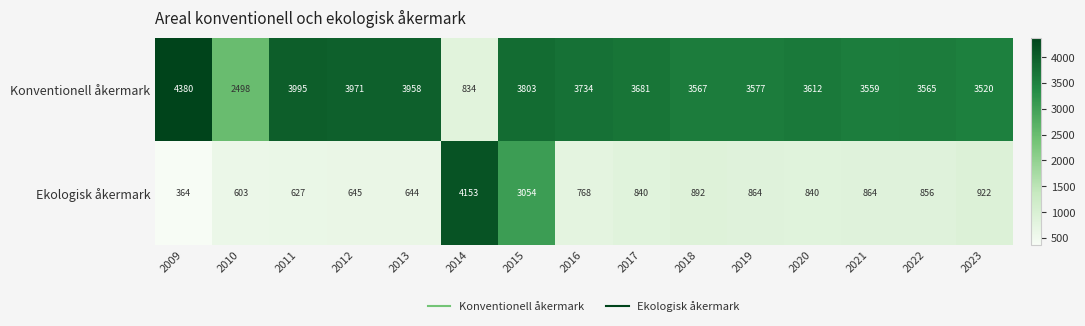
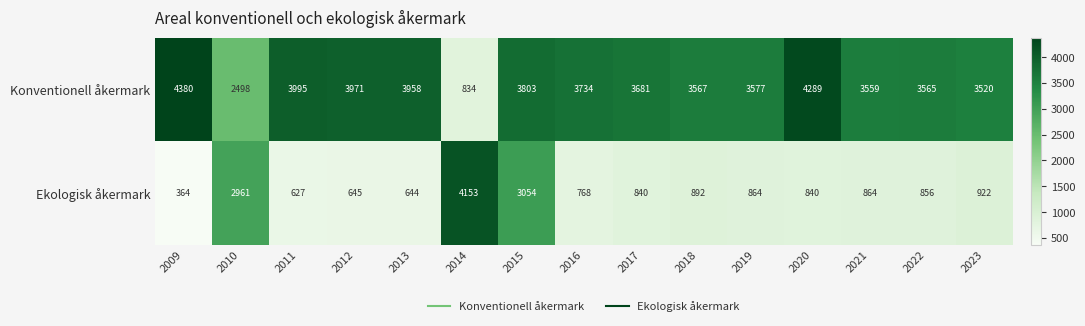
  {
    "Konventionell åkermark": {
      "2009": 4380,
      "2010": 2498,
      "2011": 3995,
      "2012": 3971,
      "2013": 3958,
      "2014": 834,
      "2015": 3803,
      "2016": 3734,
      "2017": 3681,
      "2018": 3567,
      "2019": 3577,
-     "2020": 3612,
+     "2020": 4289,
      "2021": 3559,
      "2022": 3565,
      "2023": 3520
    },
    "Ekologisk åkermark": {
      "2009": 364,
-     "2010": 603,
+     "2010": 2961,
      "2011": 627,
      "2012": 645,
      "2013": 644,
      "2014": 4153,
      "2015": 3054,
      "2016": 768,
      "2017": 840,
      "2018": 892,
      "2019": 864,
      "2020": 840,
      "2021": 864,
      "2022": 856,
      "2023": 922
    }
  }
